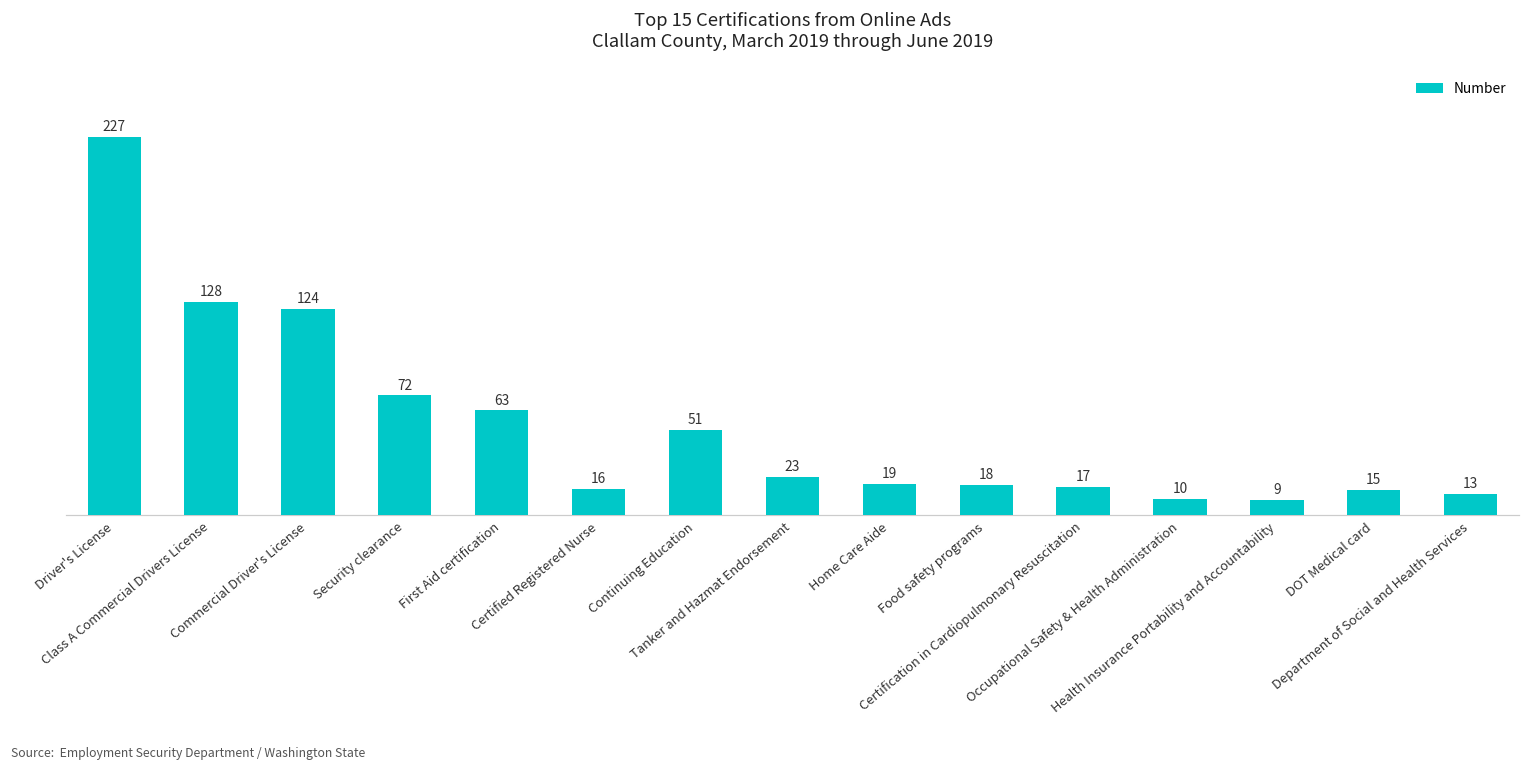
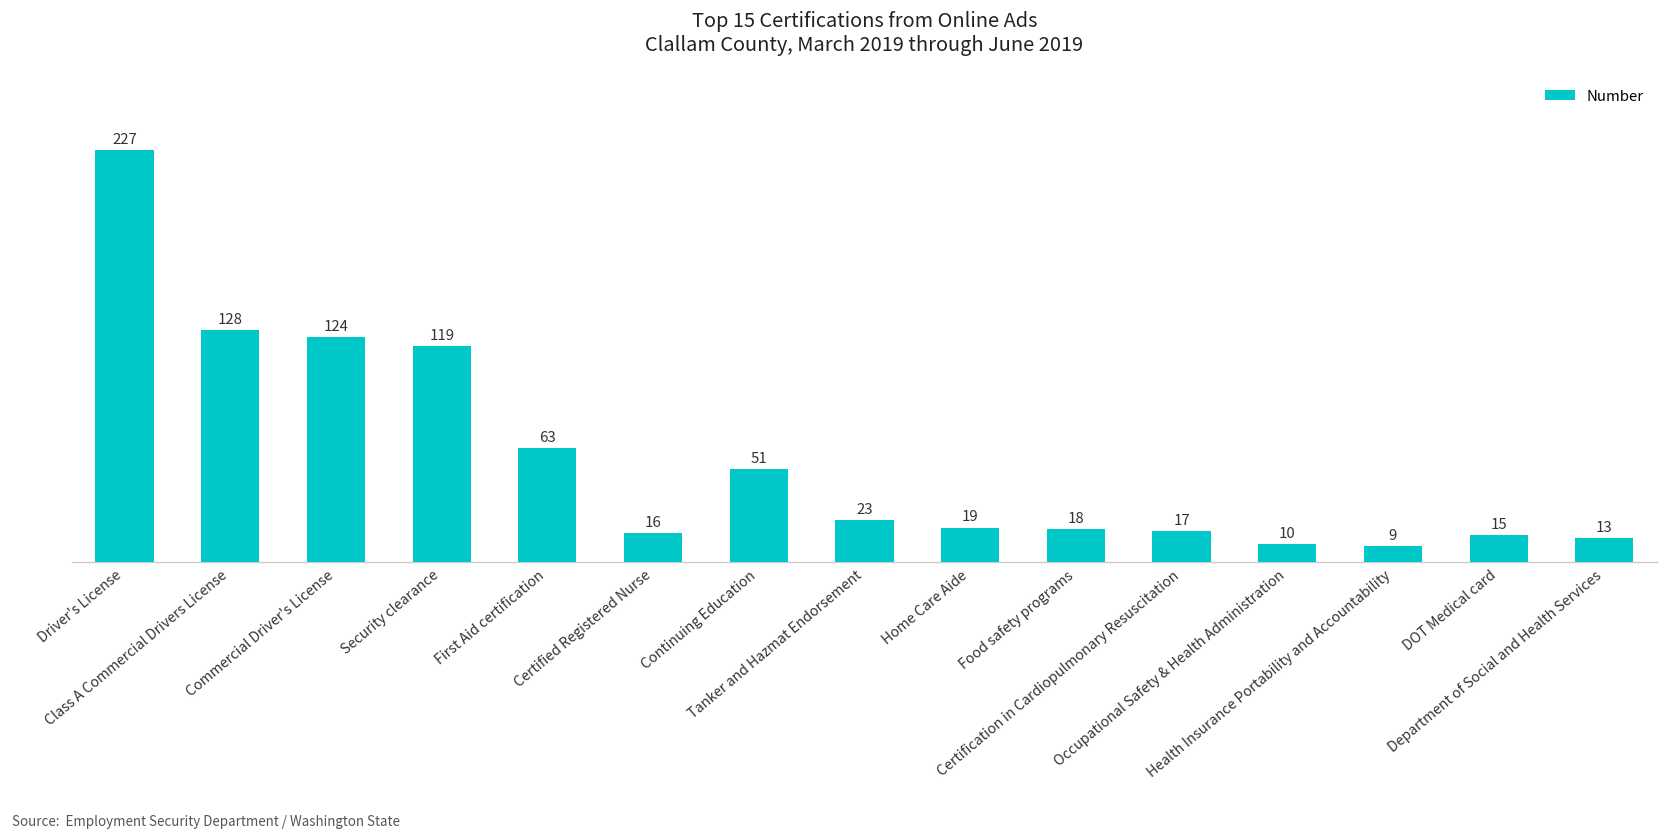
  {
    "Driver's License": 227,
    "Class A Commercial Drivers License": 128,
    "Commercial Driver's License": 124,
-   "Security clearance": 72,
+   "Security clearance": 119,
    "First Aid certification": 63,
    "Certified Registered Nurse": 16,
    "Continuing Education": 51,
    "Tanker and Hazmat Endorsement": 23,
    "Home Care Aide": 19,
    "Food safety programs": 18,
    "Certification in Cardiopulmonary Resuscitation": 17,
    "Occupational Safety & Health Administration": 10,
    "Health Insurance Portability and Accountability": 9,
    "DOT Medical card": 15,
    "Department of Social and Health Services": 13
  }
